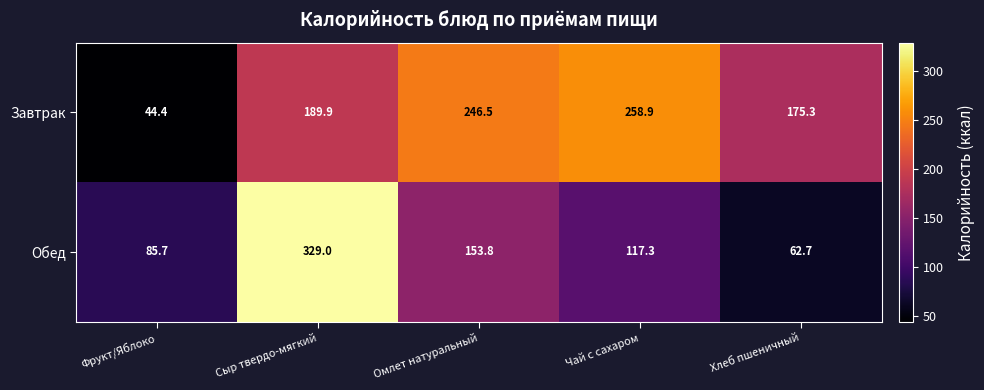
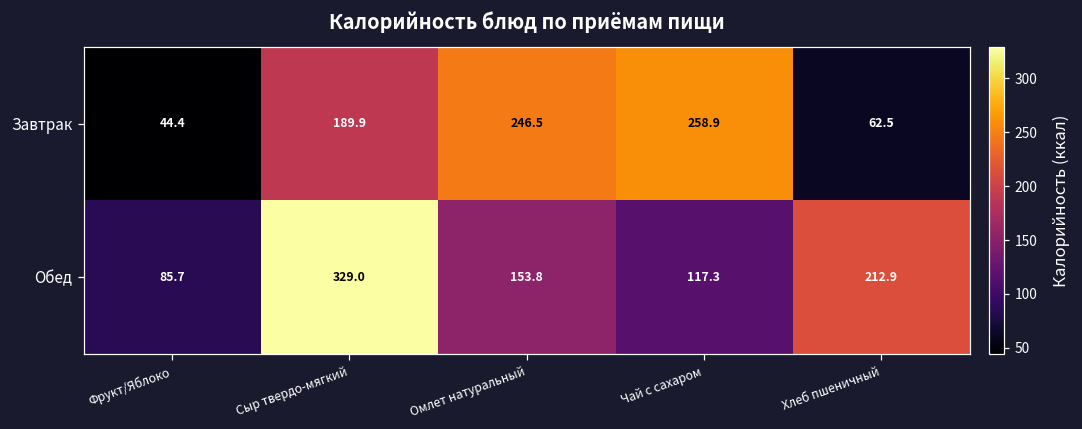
  {
    "Завтрак": {
      "Фрукт/Яблоко": 44.4,
      "Сыр твердо-мягкий": 189.9,
      "Омлет натуральный": 246.5,
      "Чай с сахаром": 258.9,
-     "Хлеб пшеничный": 175.3
+     "Хлеб пшеничный": 62.5
    },
    "Обед": {
      "Фрукт/Яблоко": 85.7,
      "Сыр твердо-мягкий": 329.0,
      "Омлет натуральный": 153.8,
      "Чай с сахаром": 117.3,
-     "Хлеб пшеничный": 62.7
+     "Хлеб пшеничный": 212.9
    }
  }
